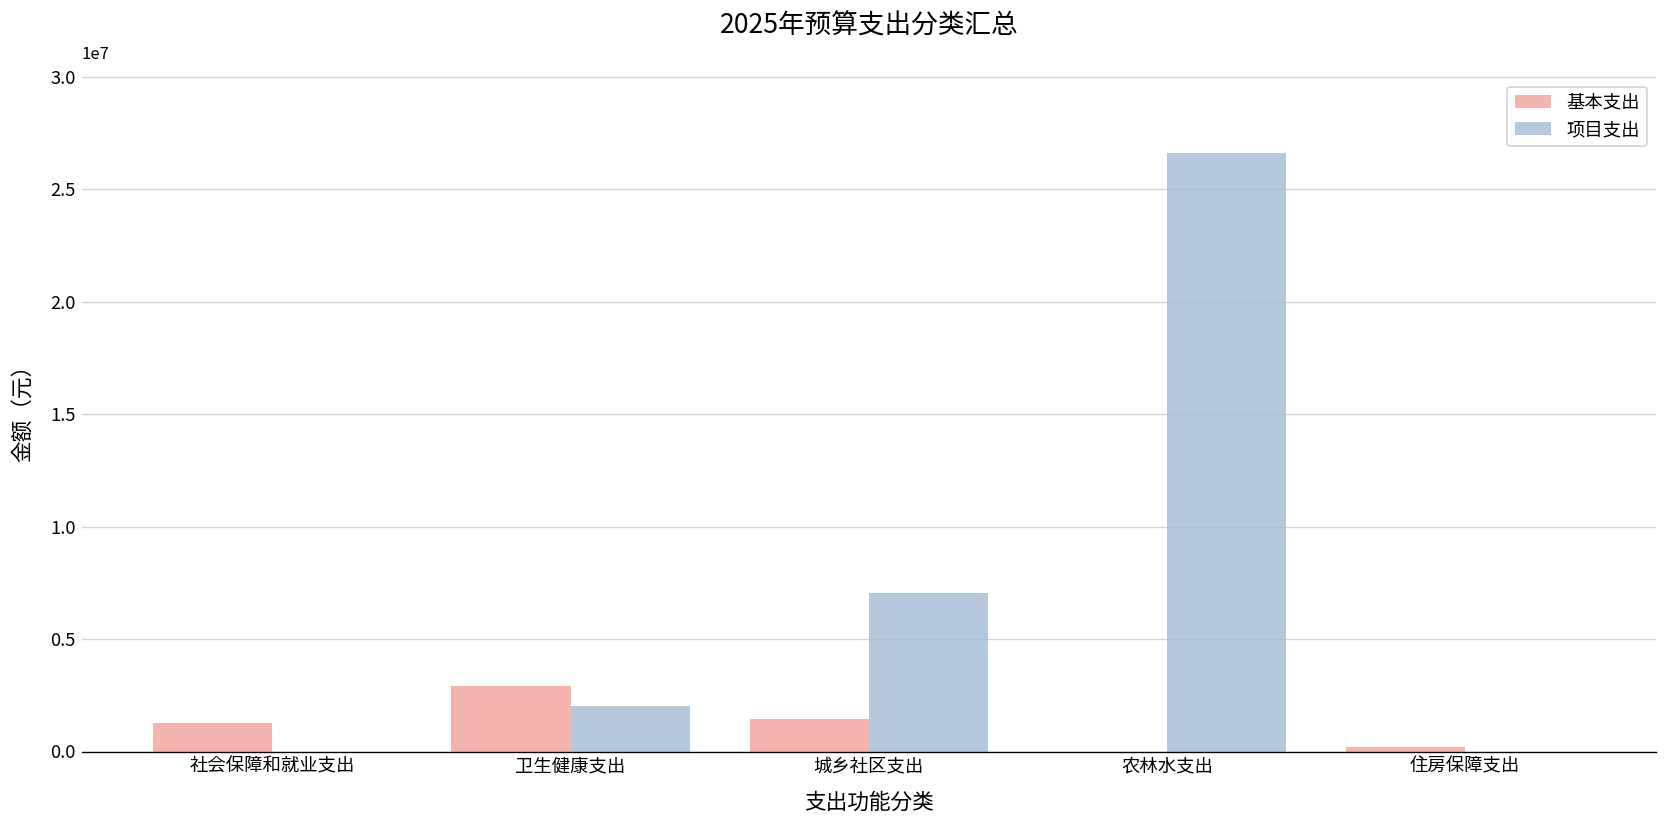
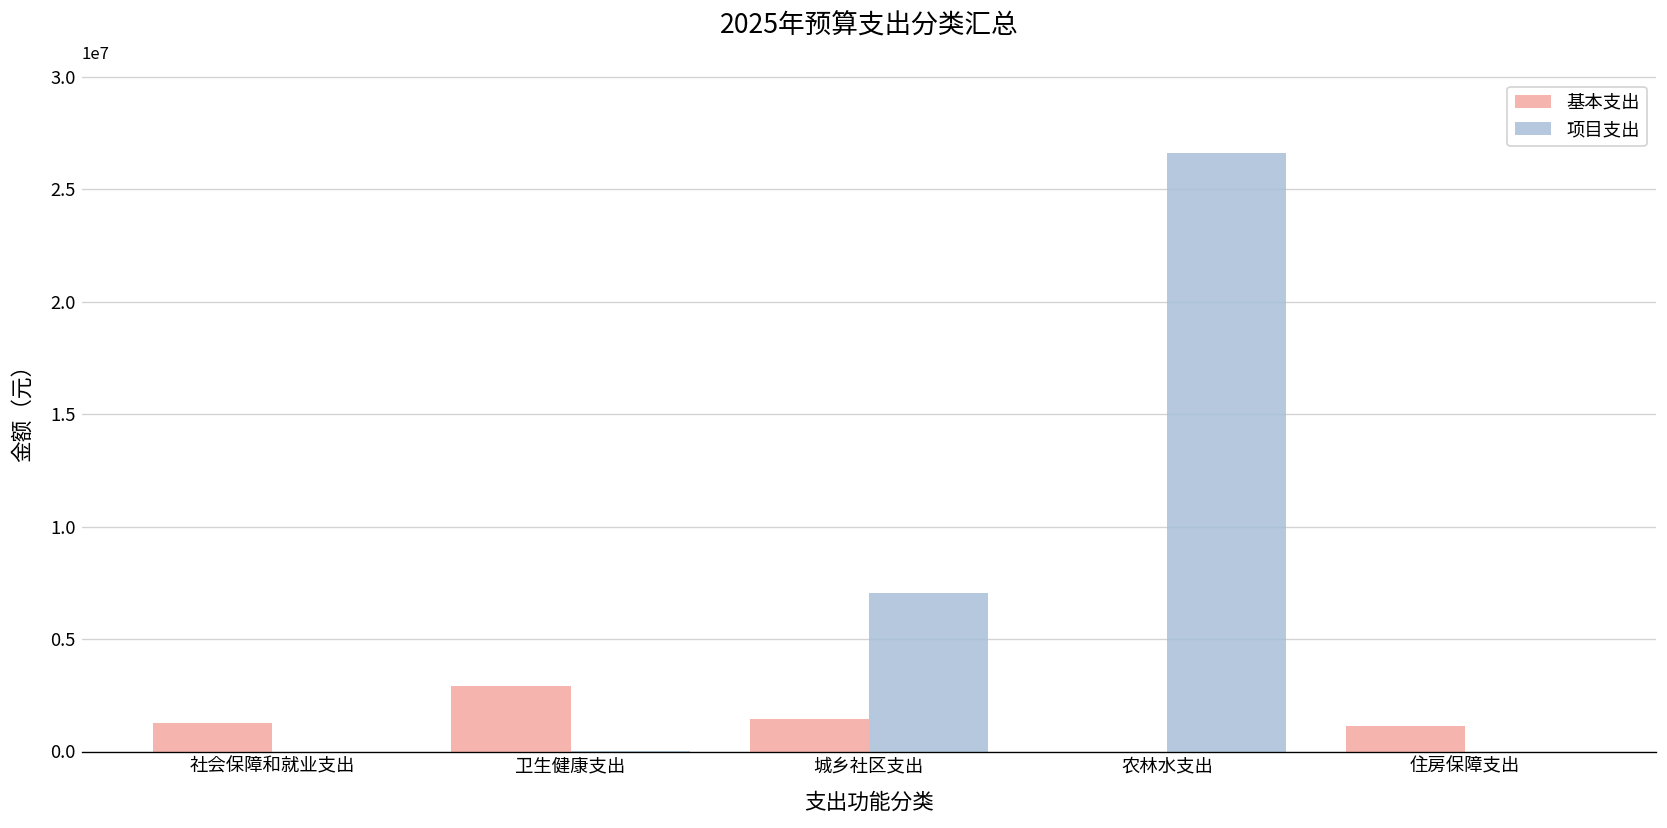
  {
    "基本支出": {
      "社会保障和就业支出": 1300000,
      "卫生健康支出": 2900000,
      "城乡社区支出": 1400000,
      "农林水支出": 0,
-     "住房保障支出": 200000
+     "住房保障支出": 1100000
    },
    "项目支出": {
      "社会保障和就业支出": 0,
-     "卫生健康支出": 2000000,
+     "卫生健康支出": 0,
      "城乡社区支出": 7000000,
      "农林水支出": 26600000,
      "住房保障支出": 0
    }
  }
